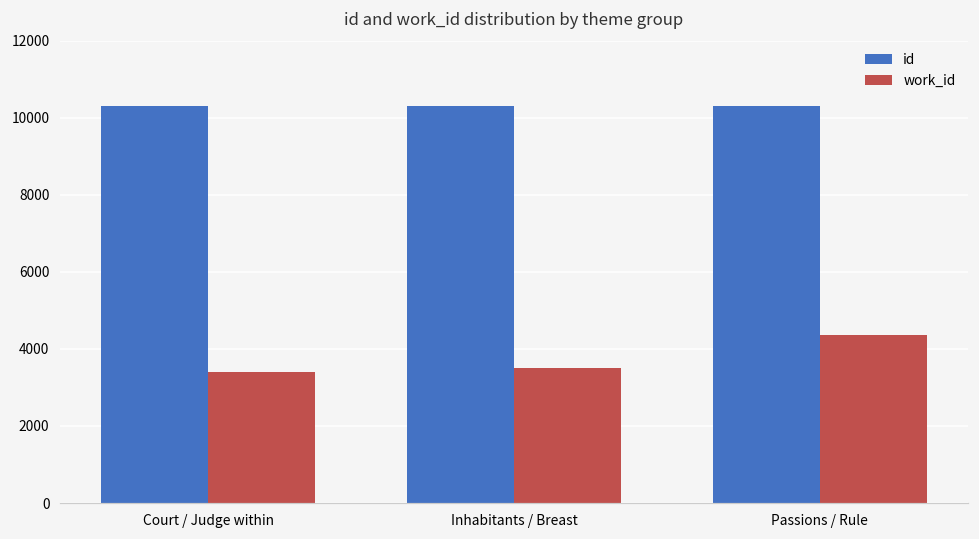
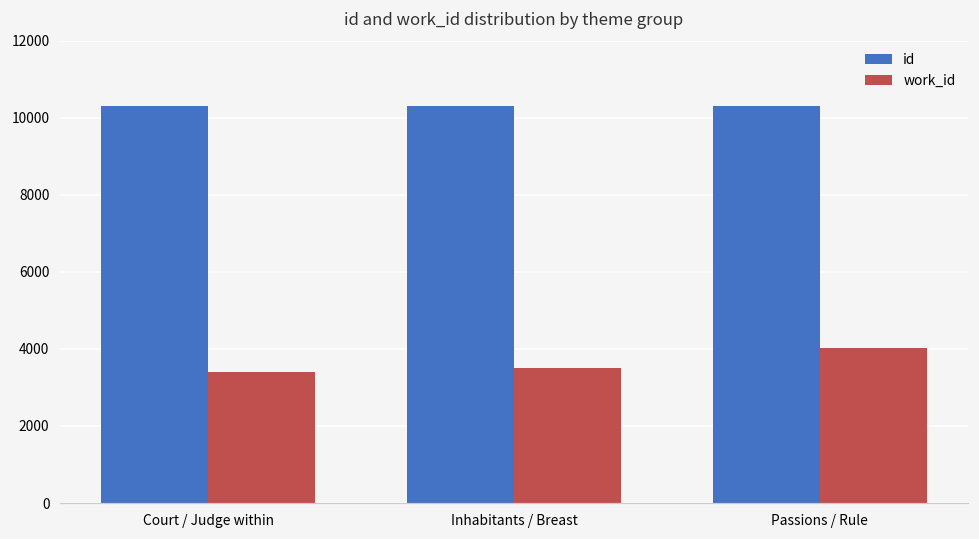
  {
    "id": {
      "Court / Judge within": 10300,
      "Inhabitants / Breast": 10300,
      "Passions / Rule": 10300
    },
    "work_id": {
      "Court / Judge within": 3400,
      "Inhabitants / Breast": 3500,
-     "Passions / Rule": 4400
+     "Passions / Rule": 4000
    }
  }
